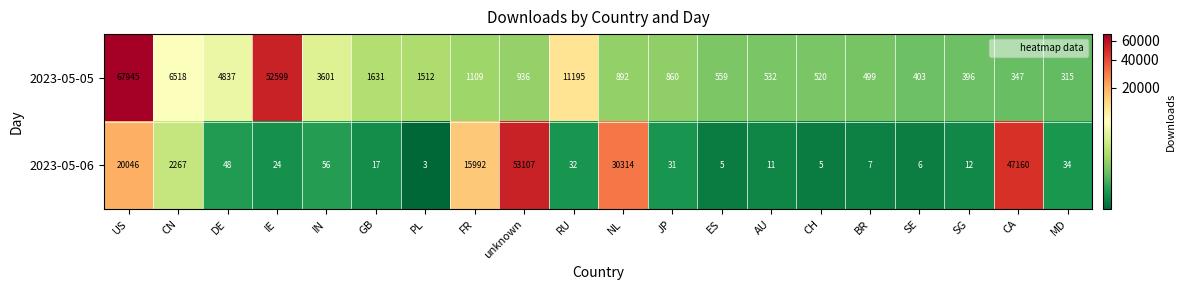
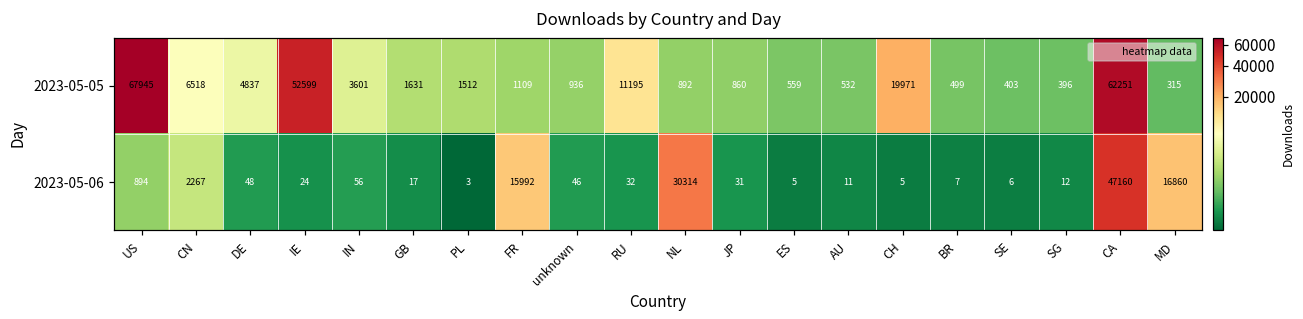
  {
    "2023-05-05": {
      "US": 67945,
      "CN": 6518,
      "DE": 4837,
      "IE": 52599,
      "IN": 3601,
      "GB": 1631,
      "PL": 1512,
      "FR": 1109,
      "unknown": 936,
      "RU": 11195,
      "NL": 892,
      "JP": 860,
      "ES": 559,
      "AU": 532,
-     "CH": 520,
+     "CH": 19971,
      "BR": 499,
      "SE": 403,
      "SG": 396,
-     "CA": 347,
+     "CA": 62251,
      "MD": 315
    },
    "2023-05-06": {
-     "US": 20046,
+     "US": 894,
      "CN": 2267,
      "DE": 48,
      "IE": 24,
      "IN": 56,
      "GB": 17,
      "PL": 3,
      "FR": 15992,
-     "unknown": 53107,
+     "unknown": 46,
      "RU": 32,
      "NL": 30314,
      "JP": 31,
      "ES": 5,
      "AU": 11,
      "CH": 5,
      "BR": 7,
      "SE": 6,
      "SG": 12,
      "CA": 47160,
-     "MD": 34
+     "MD": 16860
    }
  }
